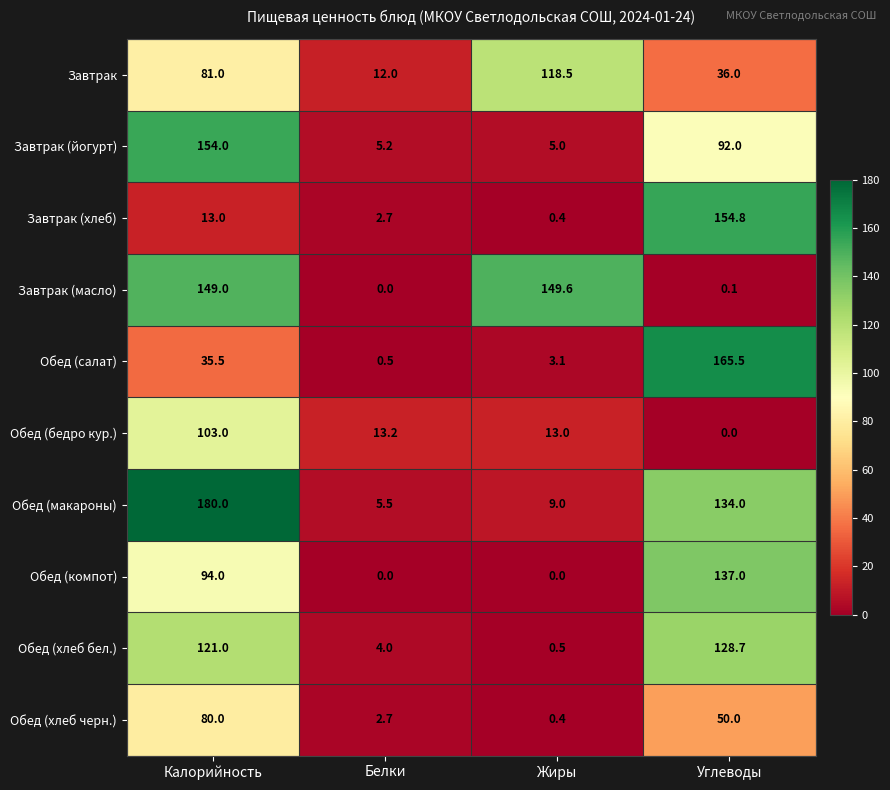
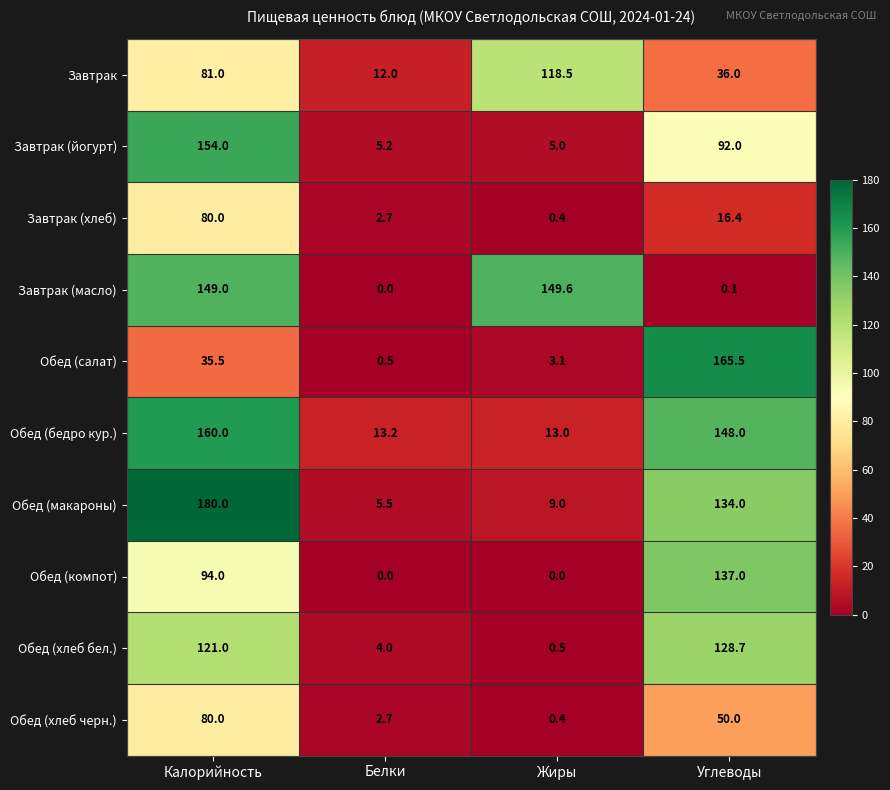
  {
    "Завтрак": {
      "Калорийность": 81.0,
      "Белки": 12.0,
      "Жиры": 118.5,
      "Углеводы": 36.0
    },
    "Завтрак (йогурт)": {
      "Калорийность": 154.0,
      "Белки": 5.2,
      "Жиры": 5.0,
      "Углеводы": 92.0
    },
    "Завтрак (хлеб)": {
-     "Калорийность": 13.0,
+     "Калорийность": 80.0,
      "Белки": 2.7,
      "Жиры": 0.4,
-     "Углеводы": 154.8
+     "Углеводы": 16.4
    },
    "Завтрак (масло)": {
      "Калорийность": 149.0,
      "Белки": 0.0,
      "Жиры": 149.6,
      "Углеводы": 0.1
    },
    "Обед (салат)": {
      "Калорийность": 35.5,
      "Белки": 0.5,
      "Жиры": 3.1,
      "Углеводы": 165.5
    },
    "Обед (бедро кур.)": {
-     "Калорийность": 103.0,
+     "Калорийность": 160.0,
      "Белки": 13.2,
      "Жиры": 13.0,
-     "Углеводы": 0.0
+     "Углеводы": 148.0
    },
    "Обед (макароны)": {
      "Калорийность": 180.0,
      "Белки": 5.5,
      "Жиры": 9.0,
      "Углеводы": 134.0
    },
    "Обед (компот)": {
      "Калорийность": 94.0,
      "Белки": 0.0,
      "Жиры": 0.0,
      "Углеводы": 137.0
    },
    "Обед (хлеб бел.)": {
      "Калорийность": 121.0,
      "Белки": 4.0,
      "Жиры": 0.5,
      "Углеводы": 128.7
    },
    "Обед (хлеб черн.)": {
      "Калорийность": 80.0,
      "Белки": 2.7,
      "Жиры": 0.4,
      "Углеводы": 50.0
    }
  }
